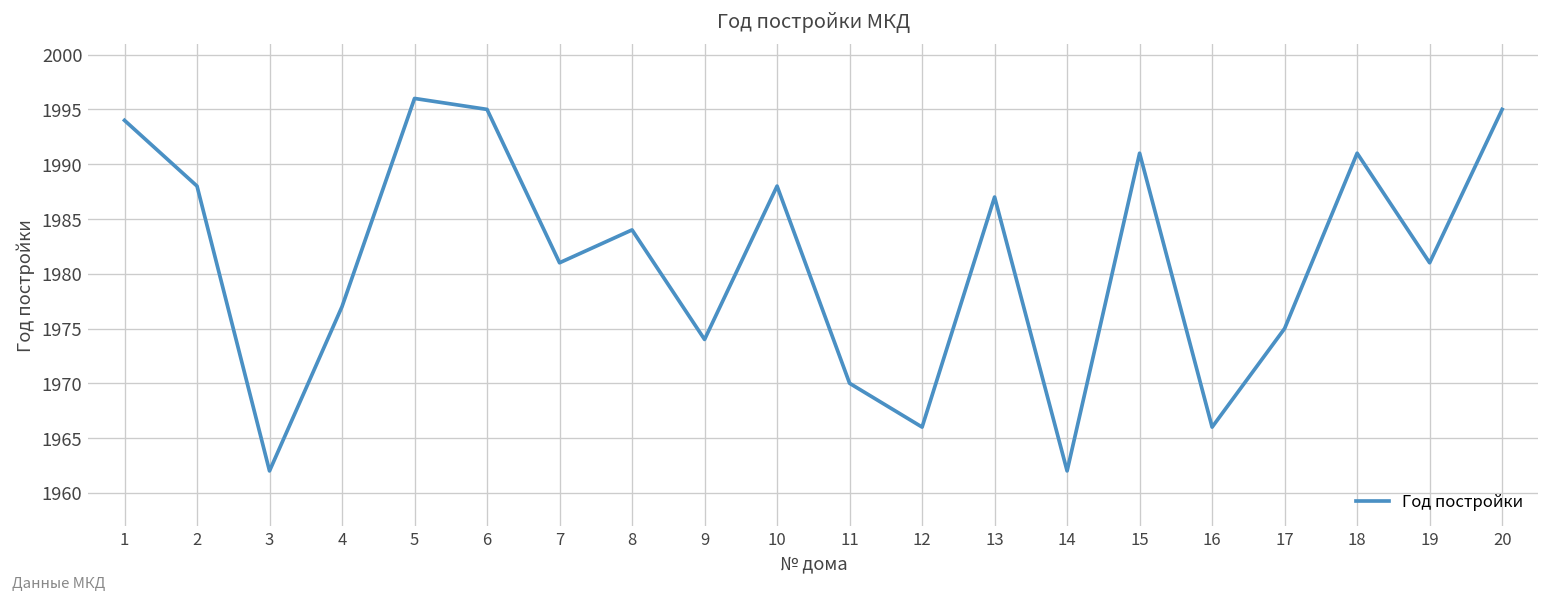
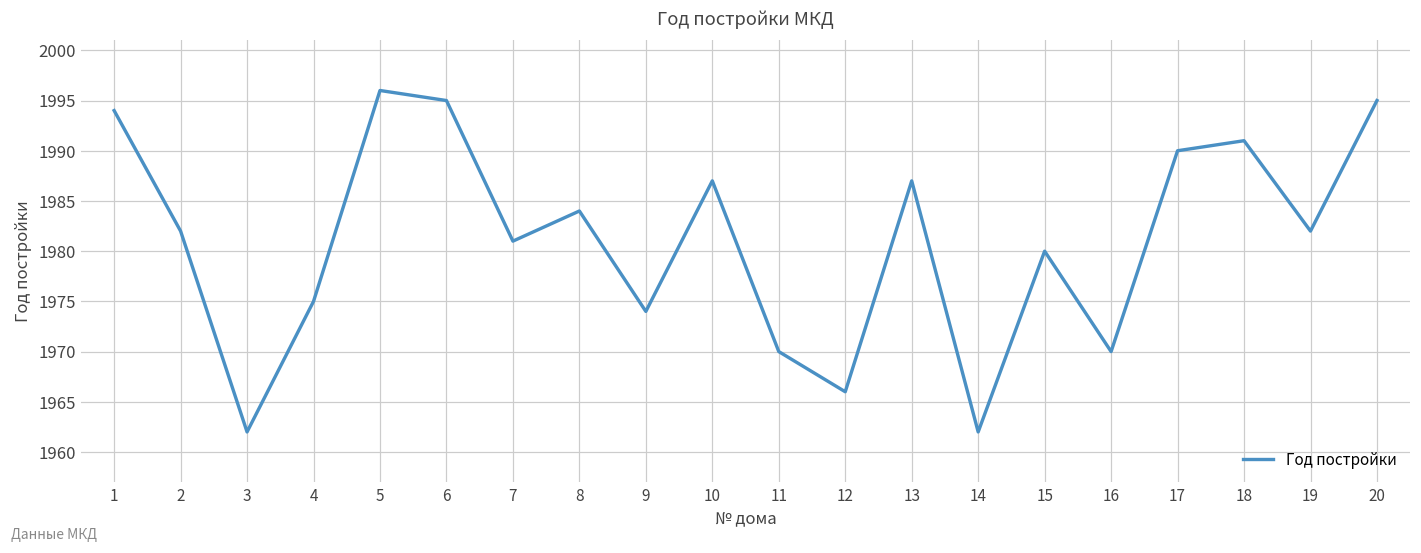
  {
    "1": 1994,
-   "2": 1988,
+   "2": 1982,
    "3": 1962,
-   "4": 1977,
+   "4": 1975,
    "5": 1996,
    "6": 1995,
    "7": 1981,
    "8": 1984,
    "9": 1974,
-   "10": 1988,
+   "10": 1987,
    "11": 1970,
    "12": 1966,
    "13": 1987,
    "14": 1962,
-   "15": 1991,
-   "16": 1966,
-   "17": 1975,
+   "15": 1980,
+   "16": 1970,
+   "17": 1990,
    "18": 1991,
-   "19": 1981,
+   "19": 1982,
    "20": 1995
  }
